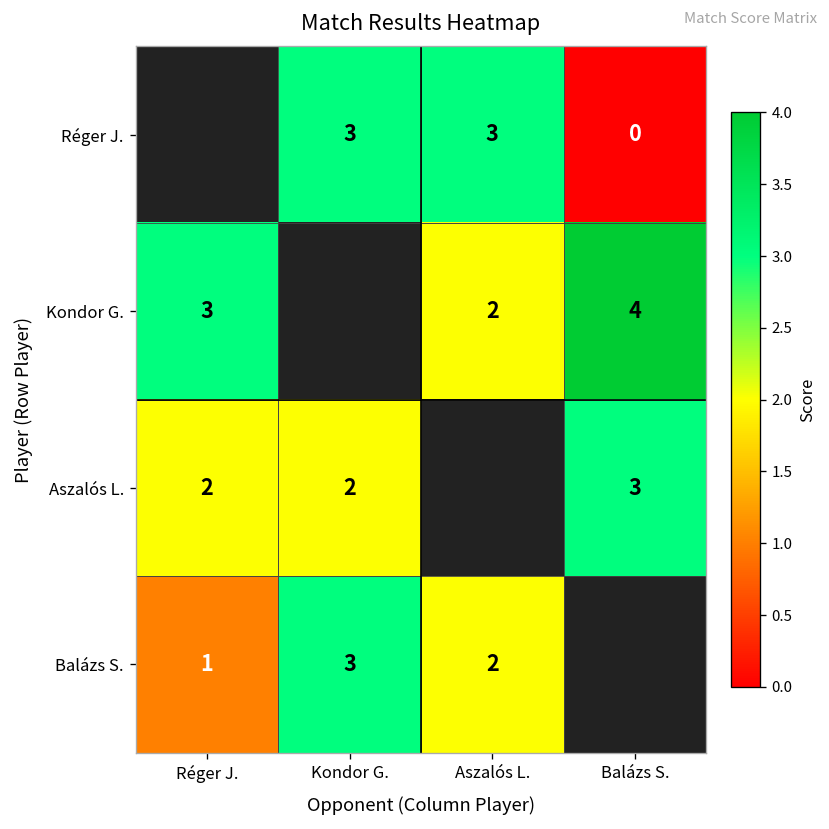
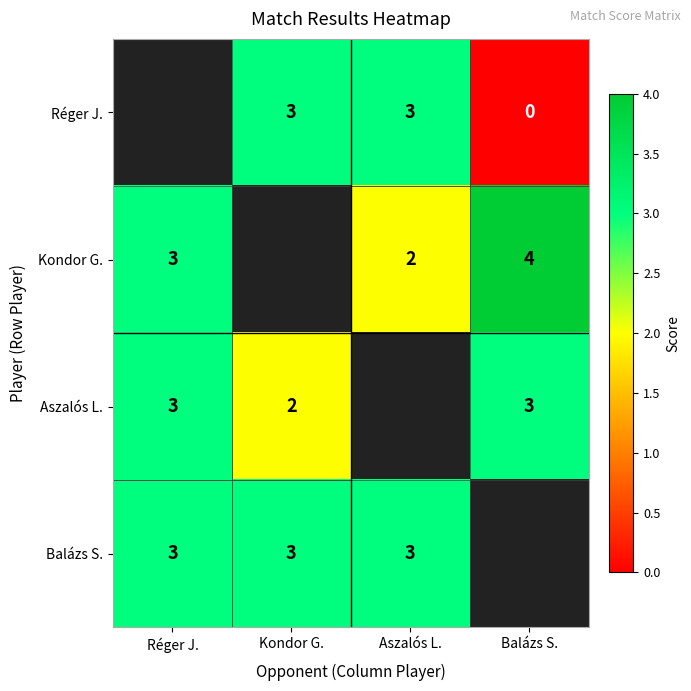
  {
    "Réger J.": {
      "Kondor G.": 3,
      "Aszalós L.": 3,
      "Balázs S.": 0
    },
    "Kondor G.": {
      "Réger J.": 3,
      "Aszalós L.": 2,
      "Balázs S.": 4
    },
    "Aszalós L.": {
-     "Réger J.": 2,
+     "Réger J.": 3,
      "Kondor G.": 2,
      "Balázs S.": 3
    },
    "Balázs S.": {
-     "Réger J.": 1,
+     "Réger J.": 3,
      "Kondor G.": 3,
-     "Aszalós L.": 2
+     "Aszalós L.": 3
    }
  }
